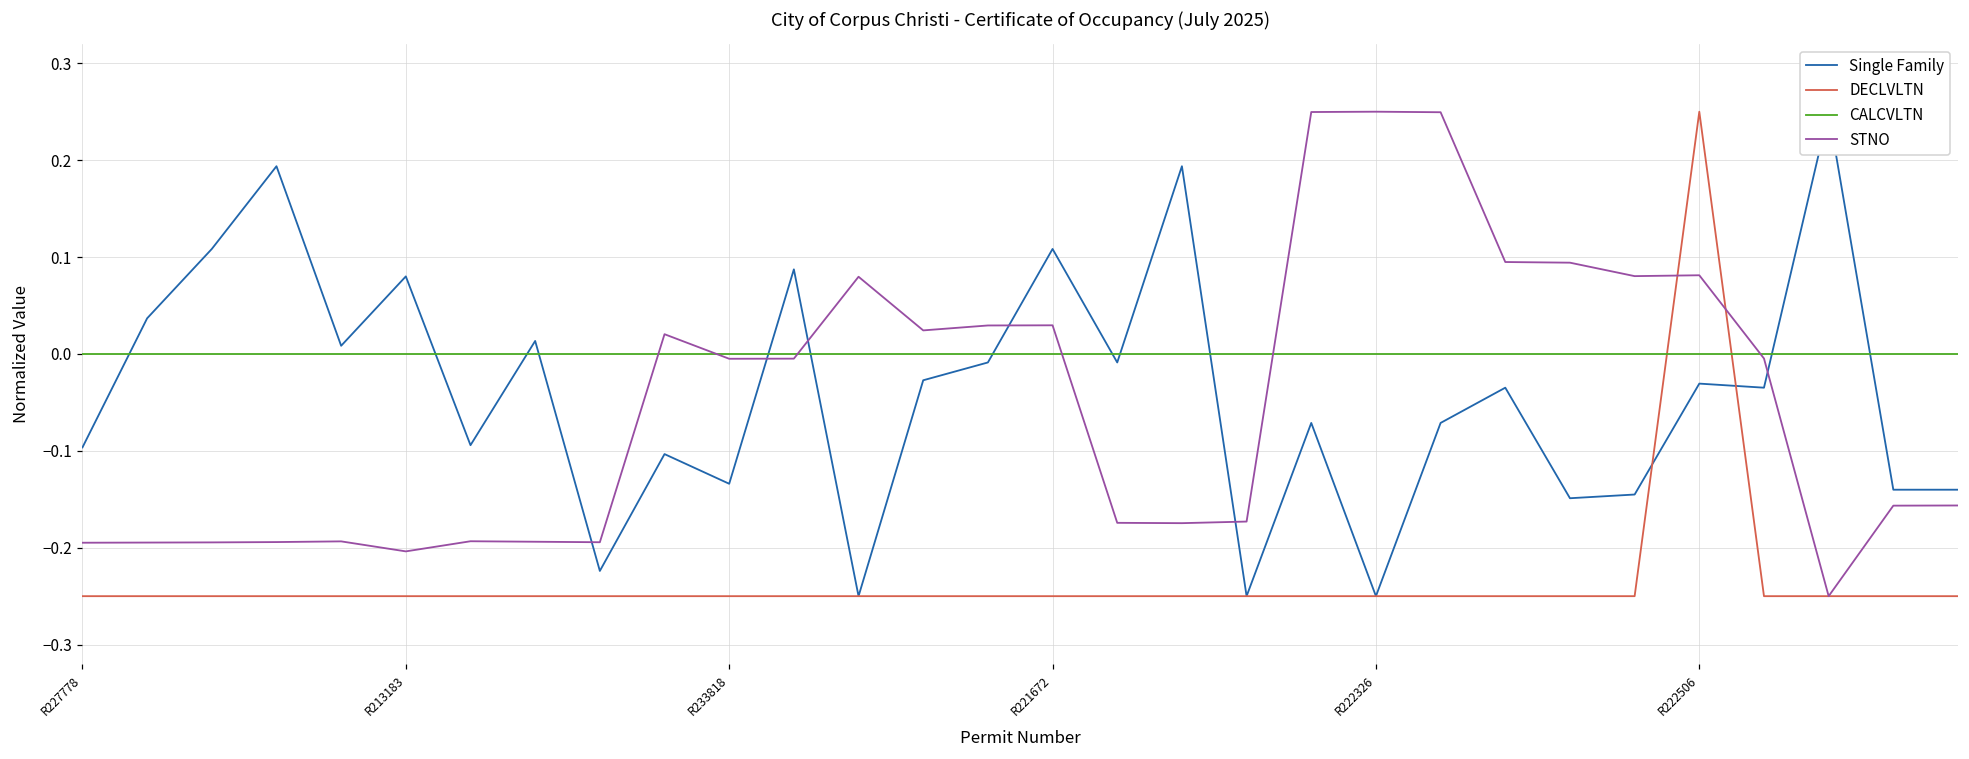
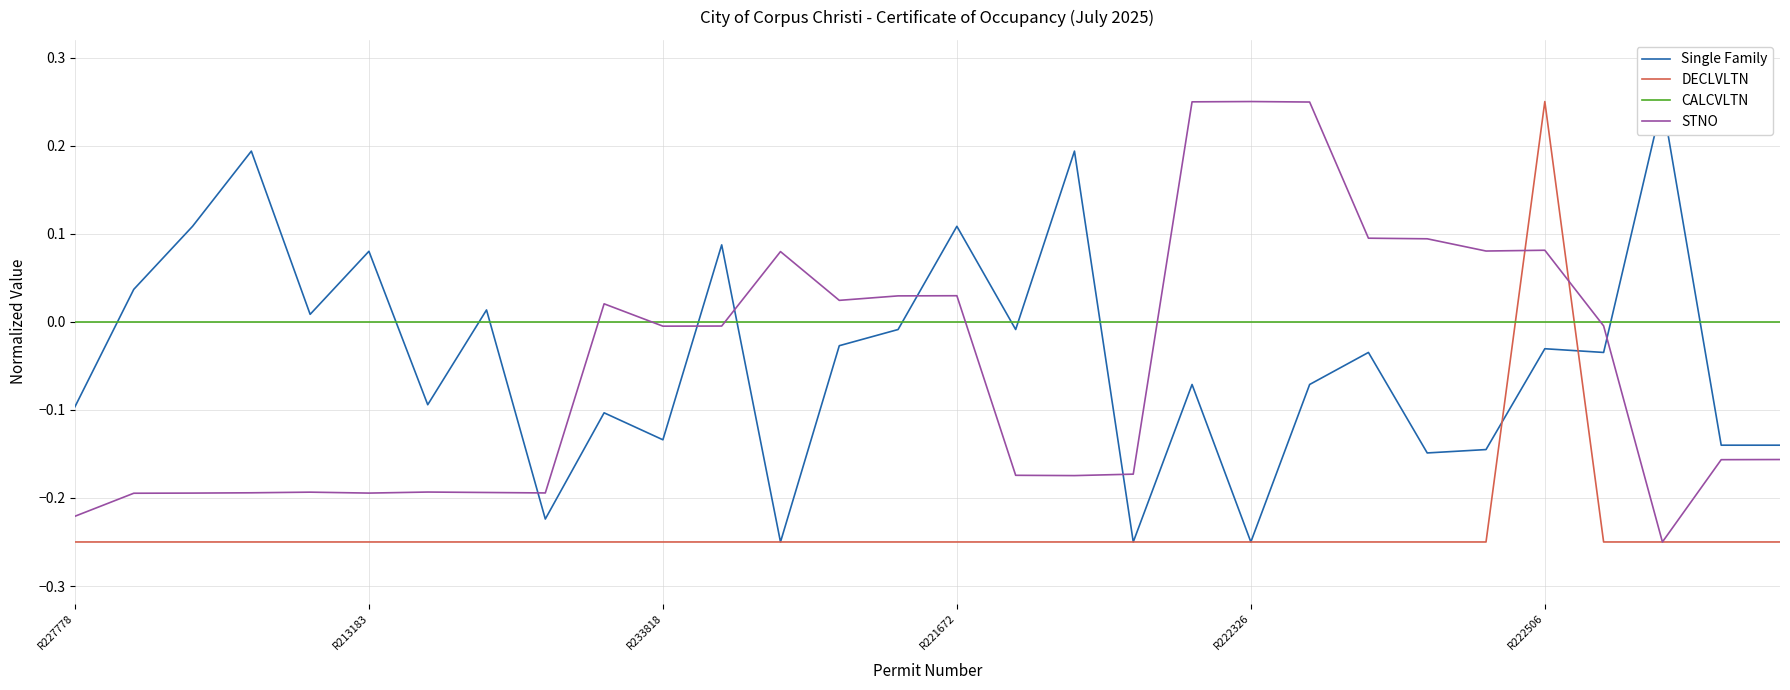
  {
    "Single Family": {
      "R227778": -0.10,
      "R213183": 0.08,
      "R233818": -0.13,
      "R221672": 0.11,
      "R222506": -0.03
    },
    "DECLVLTN": {
      "R227778": -0.25,
      "R213183": -0.25,
      "R233818": -0.25,
      "R221672": -0.25,
      "R222506": 0.25
    },
    "CALCVLTN": {
      "R227778": 0.00,
      "R213183": 0.00,
      "R233818": 0.00,
      "R221672": 0.00,
      "R222326": 0.00,
      "R222506": 0.00
    },
    "STNO": {
-     "R227778": -0.19,
-     "R213183": -0.20,
+     "R227778": -0.22,
+     "R213183": -0.19,
      "R233818": 0.00,
      "R221672": 0.03,
      "R222326": 0.25,
      "R222506": 0.08
    }
  }
